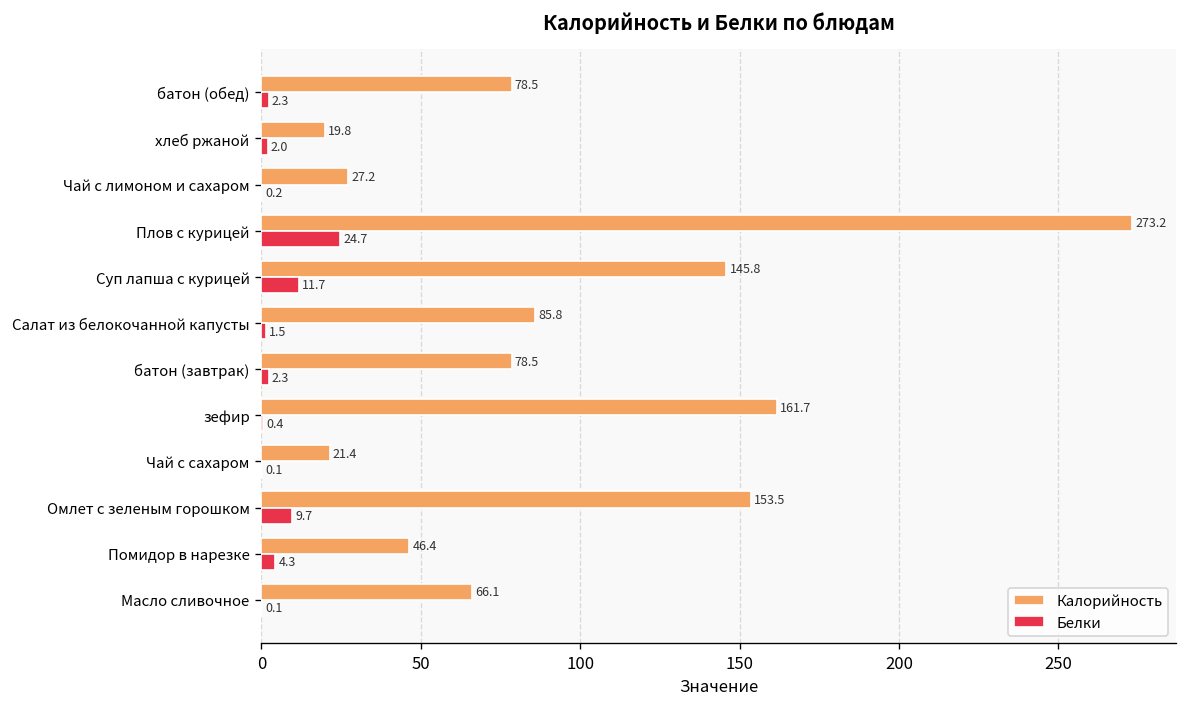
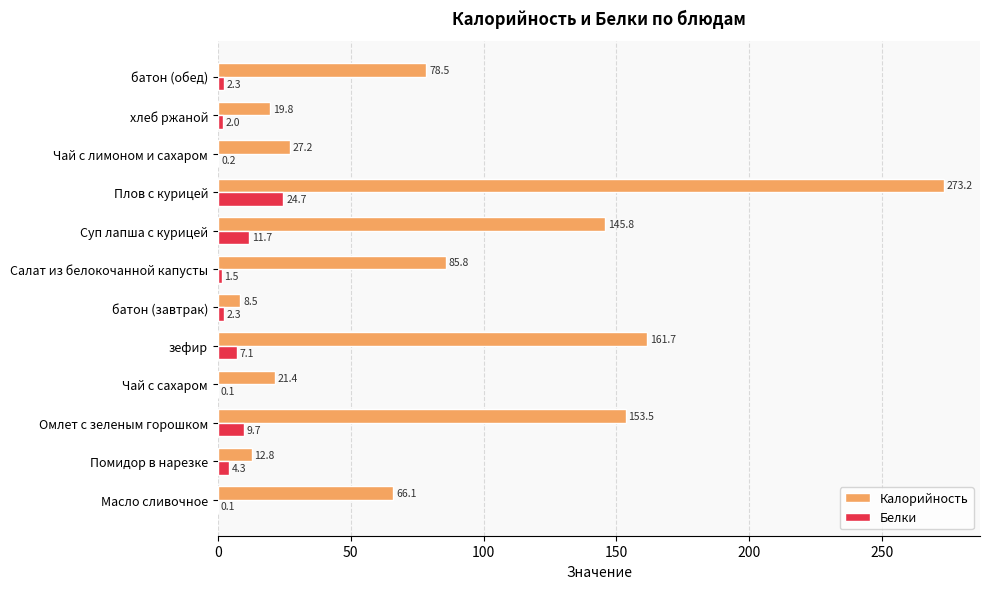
  {
    "Калорийность": {
      "батон (обед)": 78.5,
      "хлеб ржаной": 19.8,
      "Чай с лимоном и сахаром": 27.2,
      "Плов с курицей": 273.2,
      "Суп лапша с курицей": 145.8,
      "Салат из белокочанной капусты": 85.8,
-     "батон (завтрак)": 78.5,
+     "батон (завтрак)": 8.5,
      "зефир": 161.7,
      "Чай с сахаром": 21.4,
      "Омлет с зеленым горошком": 153.5,
-     "Помидор в нарезке": 46.4,
+     "Помидор в нарезке": 12.8,
      "Масло сливочное": 66.1
    },
    "Белки": {
      "батон (обед)": 2.3,
      "хлеб ржаной": 2.0,
      "Чай с лимоном и сахаром": 0.2,
      "Плов с курицей": 24.7,
      "Суп лапша с курицей": 11.7,
      "Салат из белокочанной капусты": 1.5,
      "батон (завтрак)": 2.3,
-     "зефир": 0.4,
+     "зефир": 7.1,
      "Чай с сахаром": 0.1,
      "Омлет с зеленым горошком": 9.7,
      "Помидор в нарезке": 4.3,
      "Масло сливочное": 0.1
    }
  }
